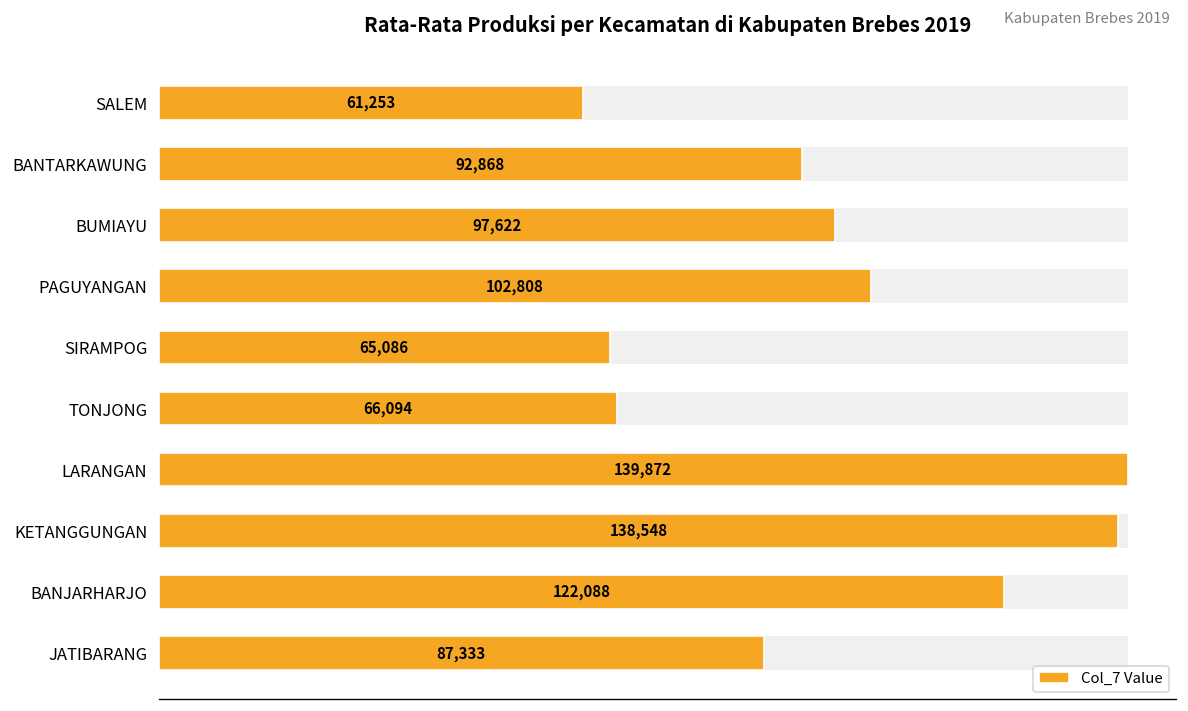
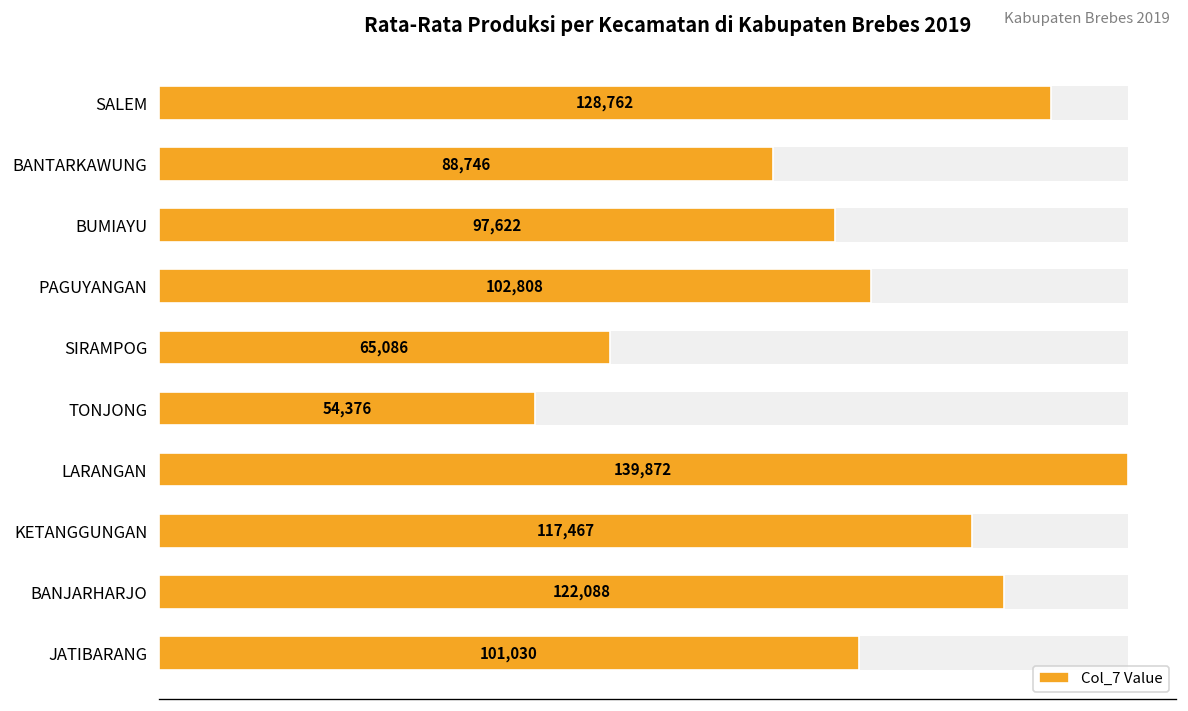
  {
    "Col_7 Value": {
-     "SALEM": "61,253",
-     "BANTARKAWUNG": "92,868",
-     "TONJONG": "66,094",
+     "SALEM": "128,762",
+     "BANTARKAWUNG": "88,746",
+     "TONJONG": "54,376",
      "LARANGAN": "139,872",
-     "KETANGGUNGAN": "138,548",
-     "JATIBARANG": "87,333"
+     "KETANGGUNGAN": "117,467",
+     "JATIBARANG": "101,030"
    }
  }
